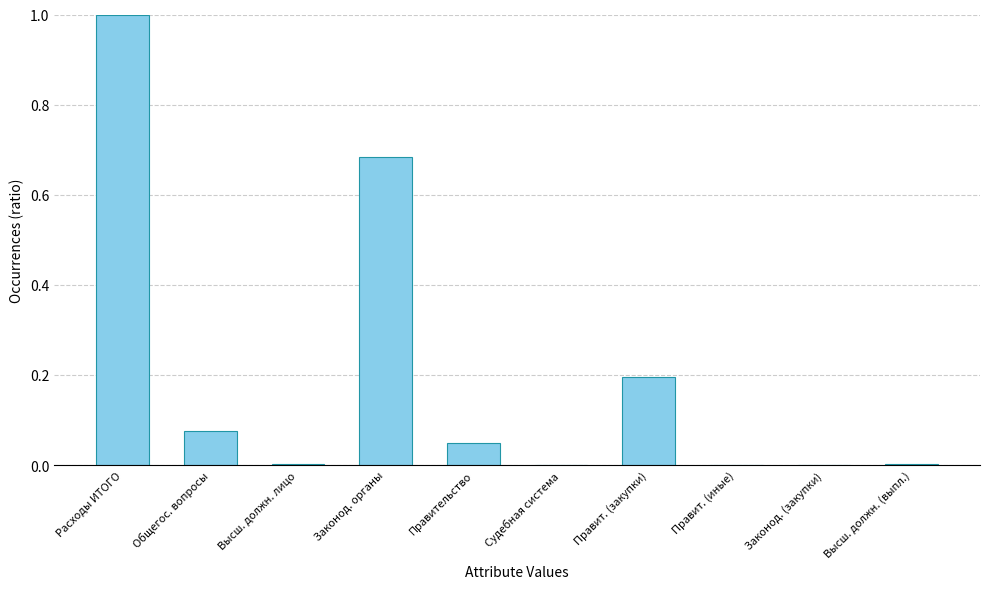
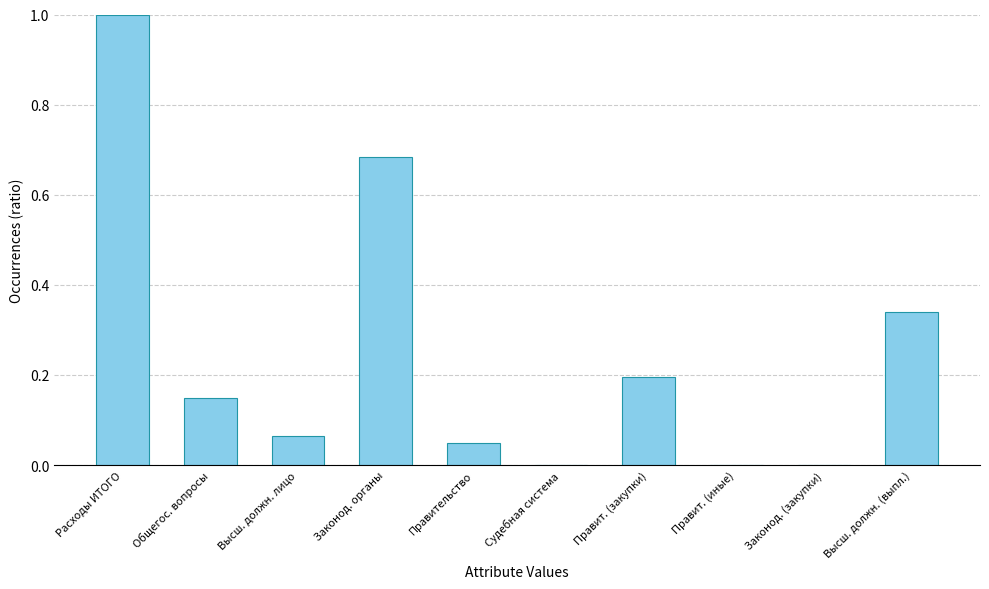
  {
    "Расходы ИТОГО": 1.00,
-   "Общегос. вопросы": 0.08,
-   "Высш. должн. лицо": 0.00,
+   "Общегос. вопросы": 0.15,
+   "Высш. должн. лицо": 0.06,
    "Законод. органы": 0.68,
    "Правительство": 0.05,
    "Правит. (закупки)": 0.20,
-   "Высш. должн. (выпл.)": 0.00
+   "Высш. должн. (выпл.)": 0.34
  }
